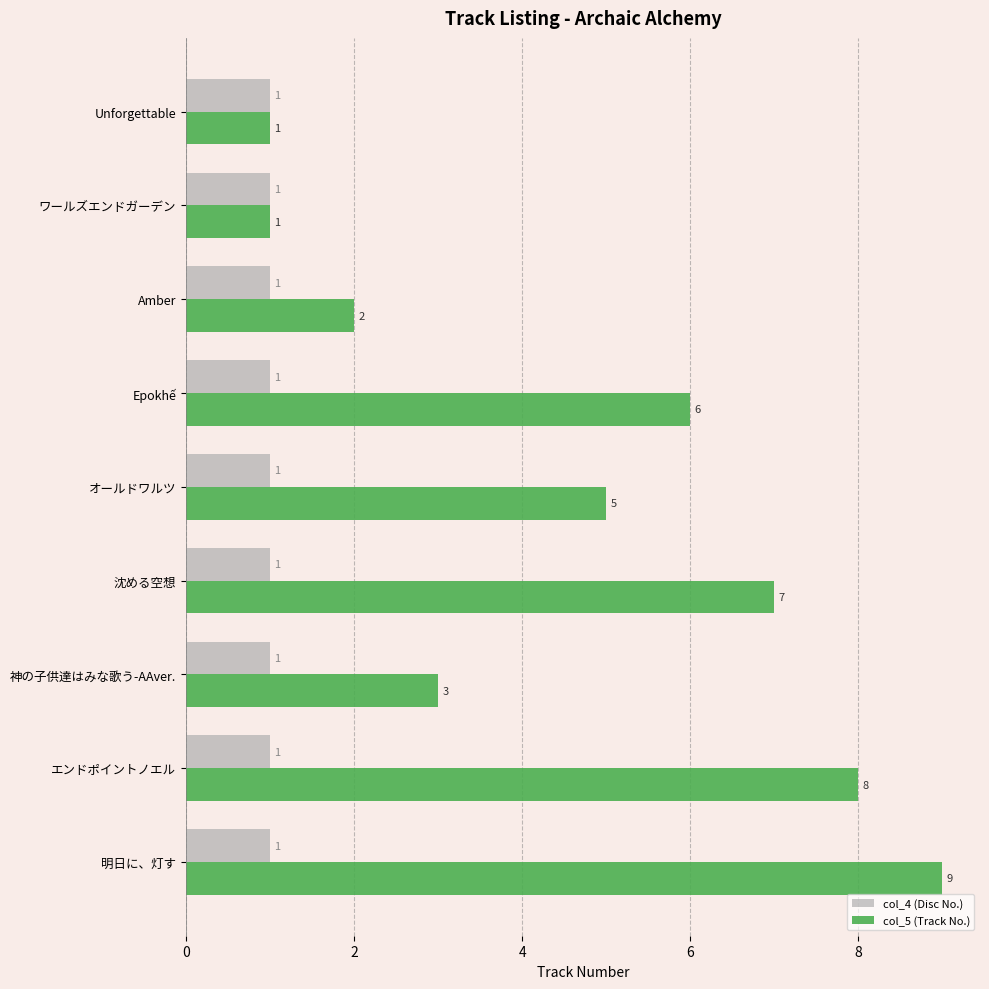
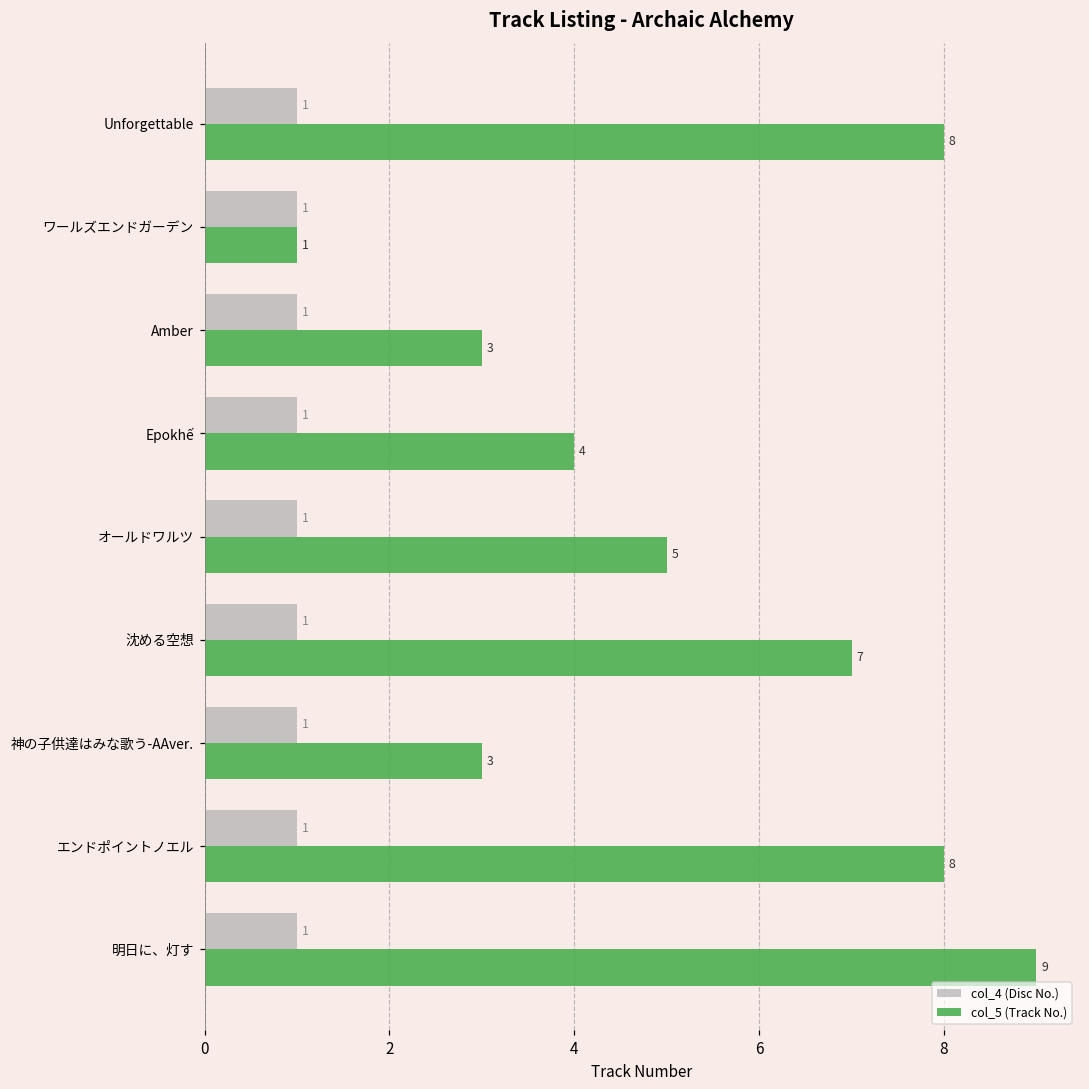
  {
    "col_4 (Disc No.)": {
      "Unforgettable": 1,
      "ワールズエンドガーデン": 1,
      "Amber": 1,
      "Epokhế": 1,
      "オールドワルツ": 1,
      "沈める空想": 1,
      "神の子供達はみな歌う-AAver.": 1,
      "エンドポイントノエル": 1,
      "明日に、灯す": 1
    },
    "col_5 (Track No.)": {
-     "Unforgettable": 1,
+     "Unforgettable": 8,
      "ワールズエンドガーデン": 1,
-     "Amber": 2,
-     "Epokhế": 6,
+     "Amber": 3,
+     "Epokhế": 4,
      "オールドワルツ": 5,
      "沈める空想": 7,
      "神の子供達はみな歌う-AAver.": 3,
      "エンドポイントノエル": 8,
      "明日に、灯す": 9
    }
  }
